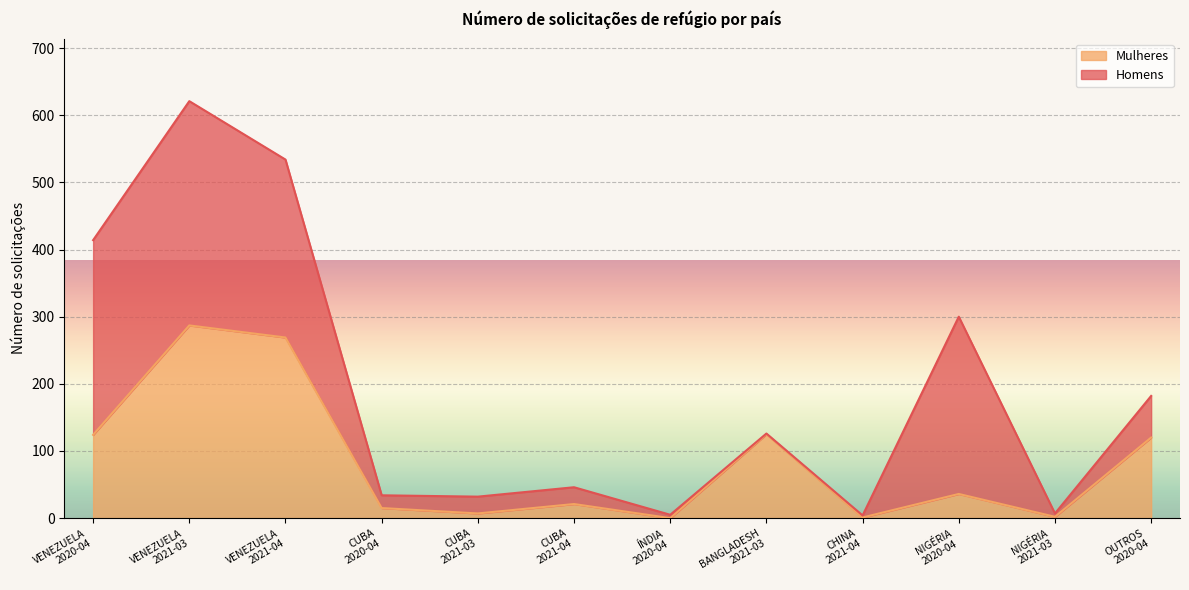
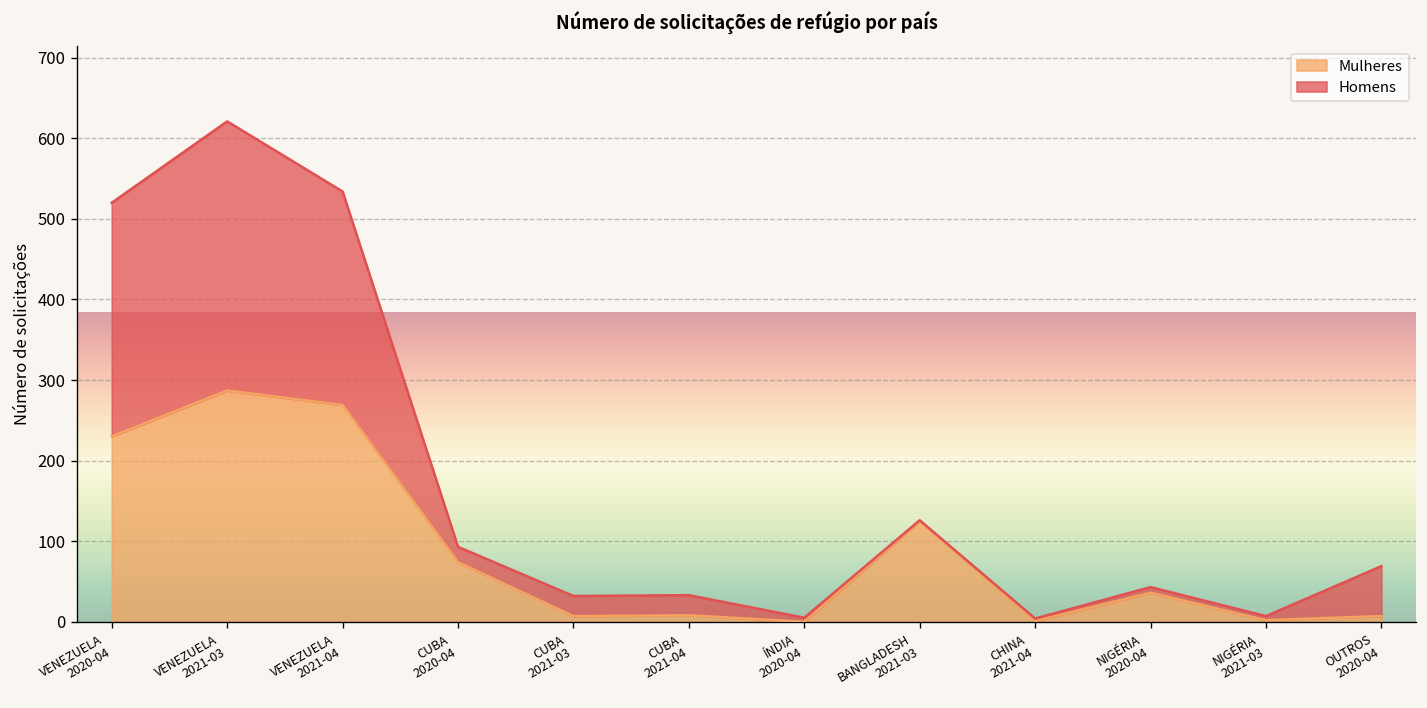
  {
    "Mulheres": {
-     "VENEZUELA 2020-04": 120,
+     "VENEZUELA 2020-04": 230,
      "VENEZUELA 2021-03": 290,
      "VENEZUELA 2021-04": 270,
-     "CUBA 2020-04": 20,
+     "CUBA 2020-04": 70,
      "CUBA 2021-03": 10,
-     "CUBA 2021-04": 20,
+     "CUBA 2021-04": 10,
      "ÍNDIA 2020-04": 0,
      "NIGÉRIA 2020-04": 40,
      "NIGÉRIA 2021-03": 0,
-     "OUTROS 2020-04": 120
+     "OUTROS 2020-04": 10
    },
    "Homens": {
      "VENEZUELA 2020-04": 290,
      "VENEZUELA 2021-03": 330,
      "VENEZUELA 2021-04": 270,
      "CUBA 2020-04": 20,
      "CUBA 2021-03": 30,
      "CUBA 2021-04": 30,
      "ÍNDIA 2020-04": 10,
-     "NIGÉRIA 2020-04": 260,
+     "NIGÉRIA 2020-04": 10,
      "NIGÉRIA 2021-03": 10,
      "OUTROS 2020-04": 60
    }
  }
